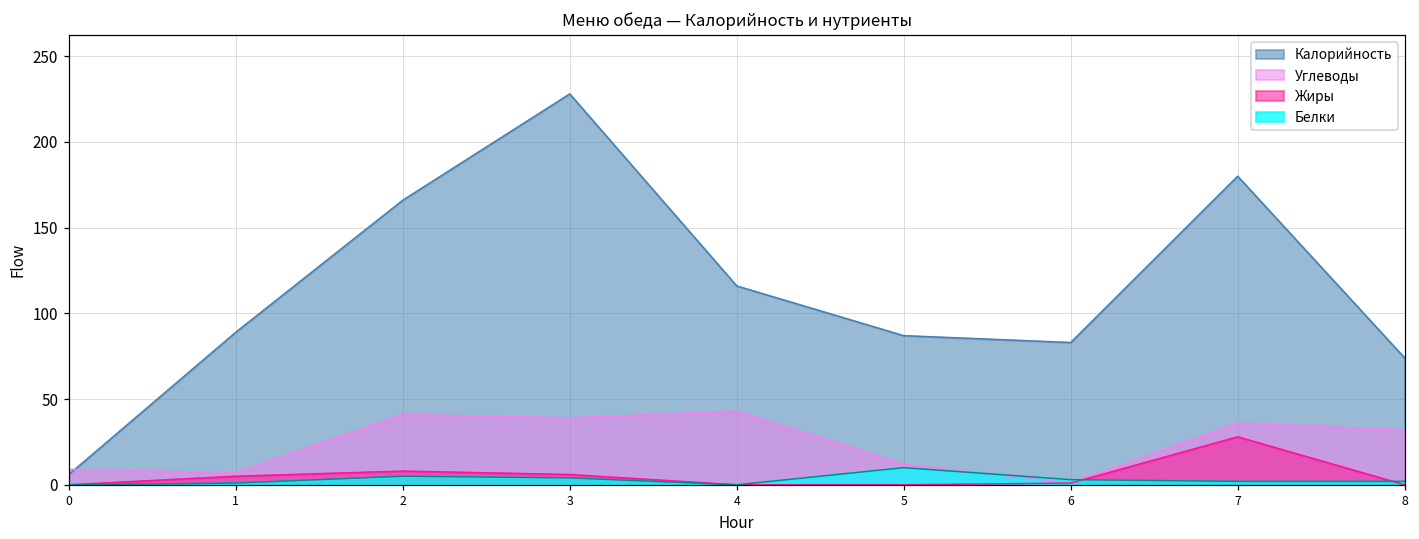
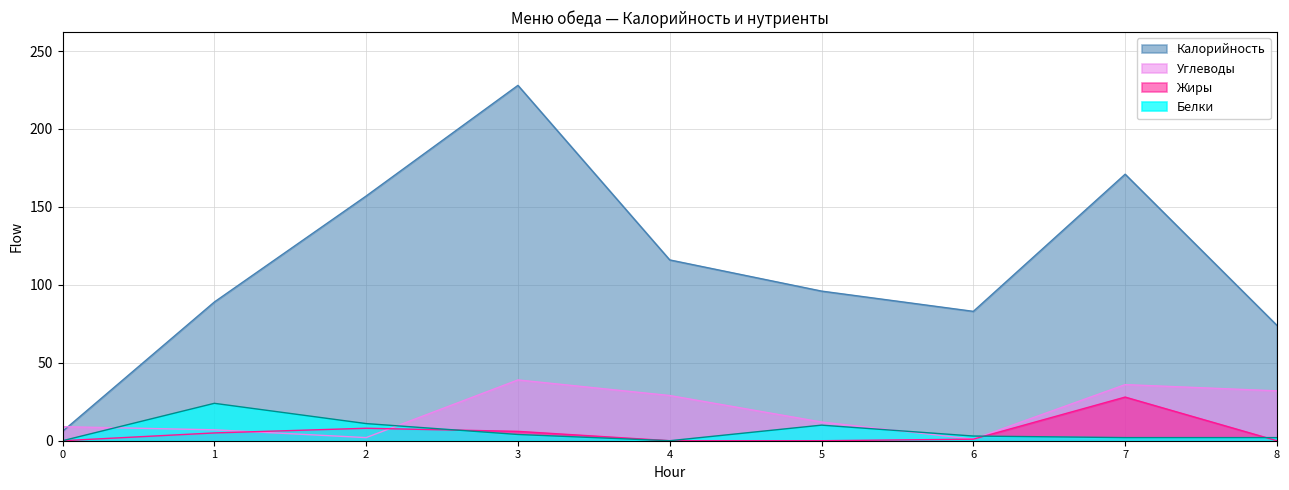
  {
    "Калорийность": {
      "0": 6,
      "1": 89,
-     "2": 166,
+     "2": 157,
      "3": 228,
      "4": 116,
-     "5": 87,
+     "5": 96,
      "6": 83,
-     "7": 180,
+     "7": 171,
      "8": 74
    },
    "Углеводы": {
      "0": 9,
      "1": 7,
-     "2": 41,
+     "2": 2,
      "3": 39,
-     "4": 43,
+     "4": 29,
      "5": 12,
      "7": 36,
      "8": 32
    },
    "Жиры": {
      "1": 5,
      "2": 8,
      "3": 6,
      "5": 0,
      "7": 28,
      "8": 0
    },
    "Белки": {
-     "1": 1,
-     "2": 5,
+     "1": 24,
+     "2": 11,
      "3": 4,
      "5": 10,
      "6": 3,
      "7": 2,
      "8": 2
    }
  }
